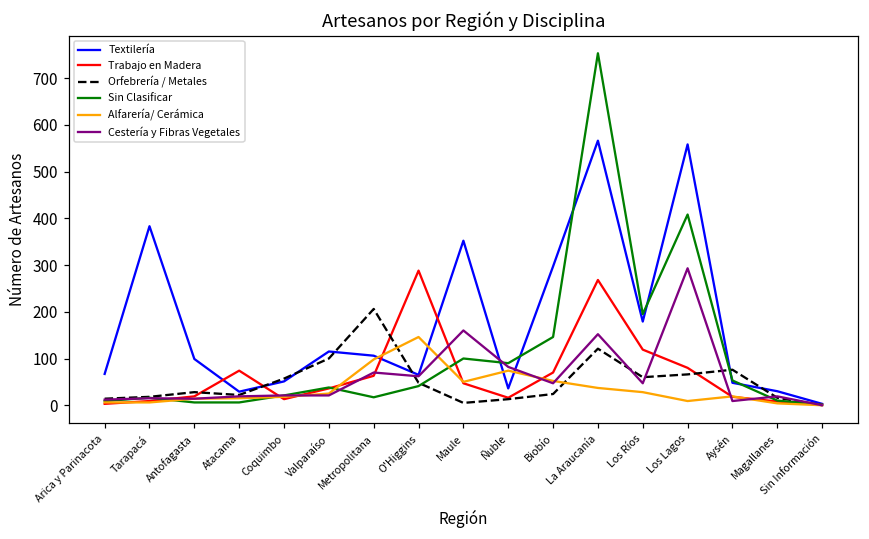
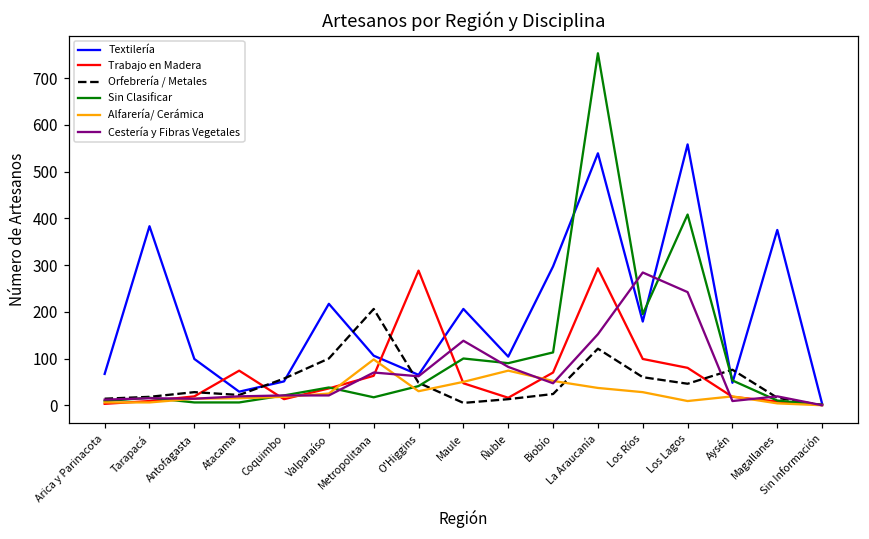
  {
    "Textilería": {
      "Arica y Parinacota": 70,
      "Tarapacá": 380,
      "Antofagasta": 100,
      "Atacama": 30,
-     "Valparaíso": 120,
+     "Valparaíso": 220,
      "Metropolitana": 110,
-     "Maule": 350,
-     "Ñuble": 40,
+     "Maule": 210,
+     "Ñuble": 100,
      "Biobío": 300,
-     "La Araucanía": 570,
+     "La Araucanía": 540,
      "Los Ríos": 180,
      "Los Lagos": 560,
-     "Magallanes": 30
+     "Magallanes": 380
    },
    "Trabajo en Madera": {
      "Atacama": 70,
      "Metropolitana": 60,
      "O'Higgins": 290,
      "Biobío": 70,
-     "La Araucanía": 270,
-     "Los Ríos": 120,
+     "La Araucanía": 290,
+     "Los Ríos": 100,
      "Los Lagos": 80
    },
    "Orfebrería / Metales": {
      "Antofagasta": 30,
      "Valparaíso": 100,
      "Metropolitana": 210,
      "O'Higgins": 50,
      "Maule": 10,
      "Biobío": 20,
      "La Araucanía": 120,
      "Los Ríos": 60,
-     "Los Lagos": 70,
+     "Los Lagos": 50,
      "Aysén": 80
    },
    "Sin Clasificar": {
      "Antofagasta": 10,
      "Atacama": 10,
      "Metropolitana": 20,
      "O'Higgins": 40,
      "Maule": 100,
      "Ñuble": 90,
-     "Biobío": 150,
+     "Biobío": 110,
      "La Araucanía": 750,
      "Los Ríos": 200,
      "Los Lagos": 410
    },
    "Alfarería/ Cerámica": {
      "Metropolitana": 100,
-     "O'Higgins": 150,
+     "O'Higgins": 30,
      "Ñuble": 70,
      "La Araucanía": 40,
      "Los Ríos": 30,
      "Los Lagos": 10
    },
    "Cestería y Fibras Vegetales": {
      "Metropolitana": 70,
-     "Maule": 160,
+     "Maule": 140,
      "Ñuble": 80,
      "La Araucanía": 150,
-     "Los Ríos": 50,
-     "Los Lagos": 290,
+     "Los Ríos": 280,
+     "Los Lagos": 240,
      "Aysén": 10
    }
  }
